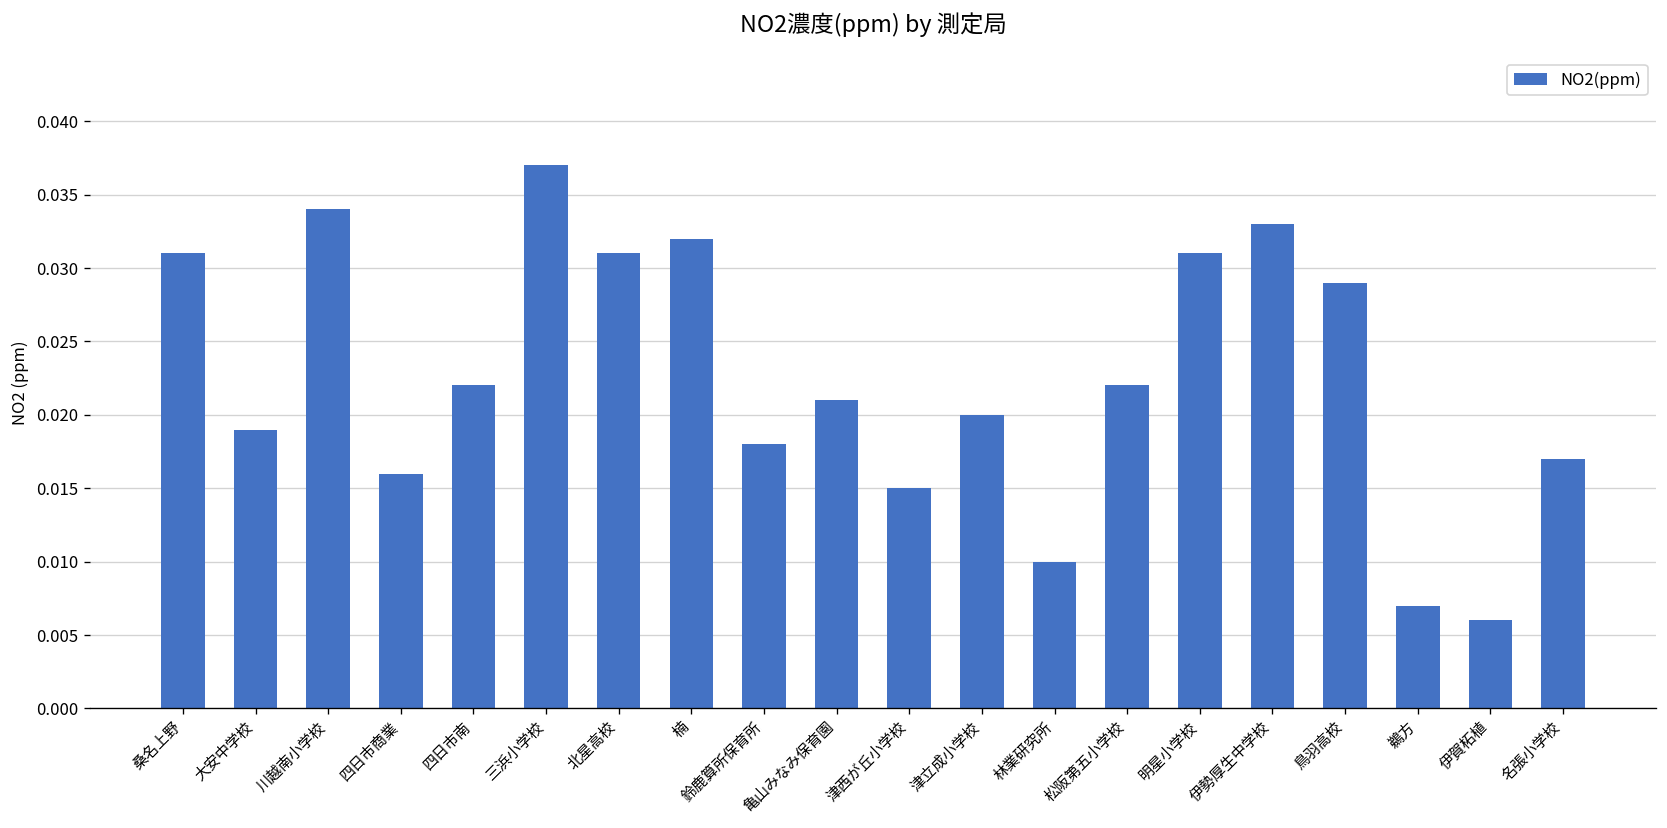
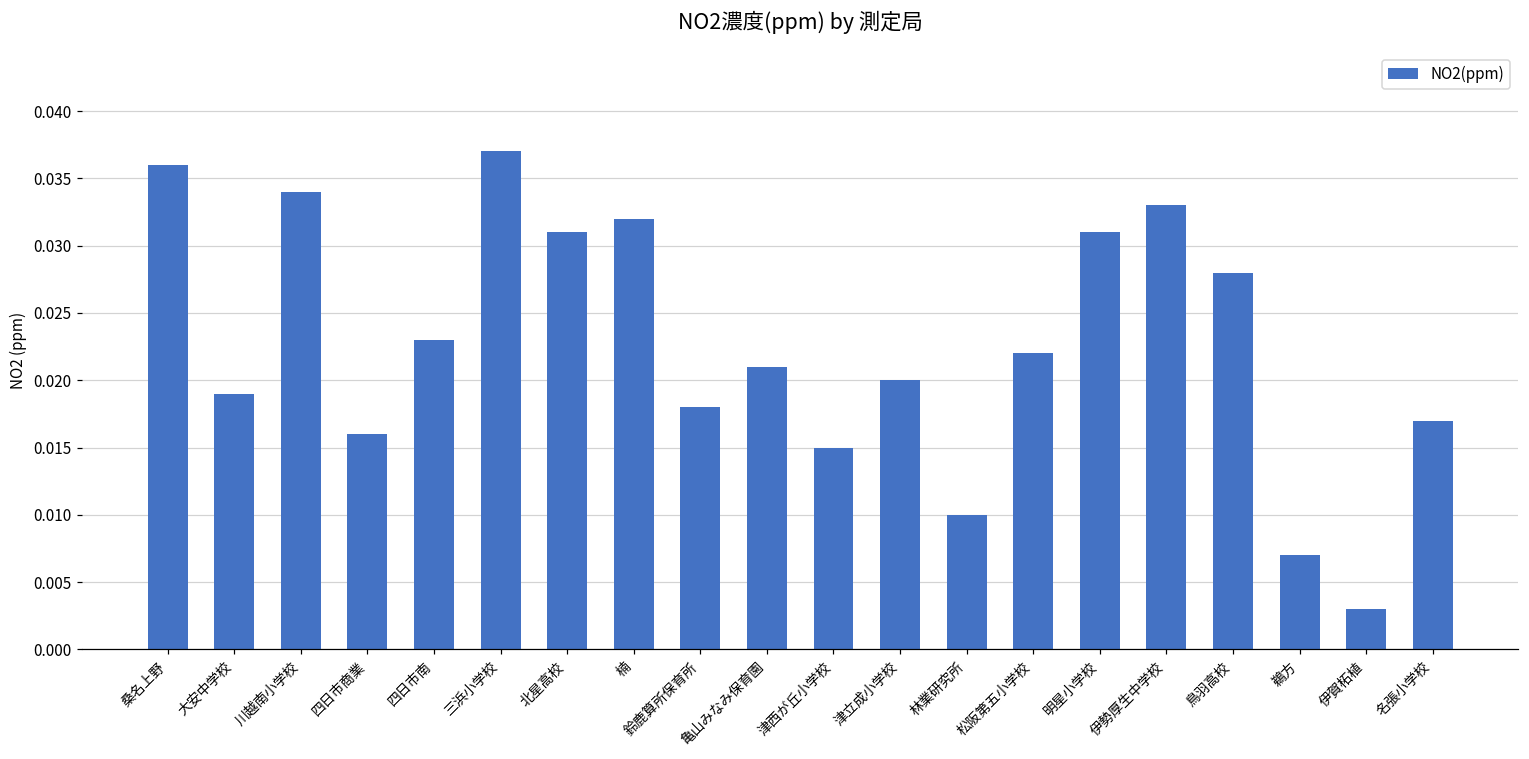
  {
-   "桑名上野": 0.031,
+   "桑名上野": 0.036,
    "大安中学校": 0.019,
    "川越南小学校": 0.034,
    "四日市商業": 0.016,
-   "四日市南": 0.022,
+   "四日市南": 0.023,
    "三浜小学校": 0.037,
    "北星高校": 0.031,
    "楠": 0.032,
    "鈴鹿算所保育所": 0.018,
    "亀山みなみ保育園": 0.021,
    "津西が丘小学校": 0.015,
    "津立成小学校": 0.020,
    "林業研究所": 0.010,
    "松阪第五小学校": 0.022,
    "明星小学校": 0.031,
    "伊勢厚生中学校": 0.033,
-   "鳥羽高校": 0.029,
+   "鳥羽高校": 0.028,
    "鵜方": 0.007,
-   "伊賀柘植": 0.006,
+   "伊賀柘植": 0.003,
    "名張小学校": 0.017
  }
